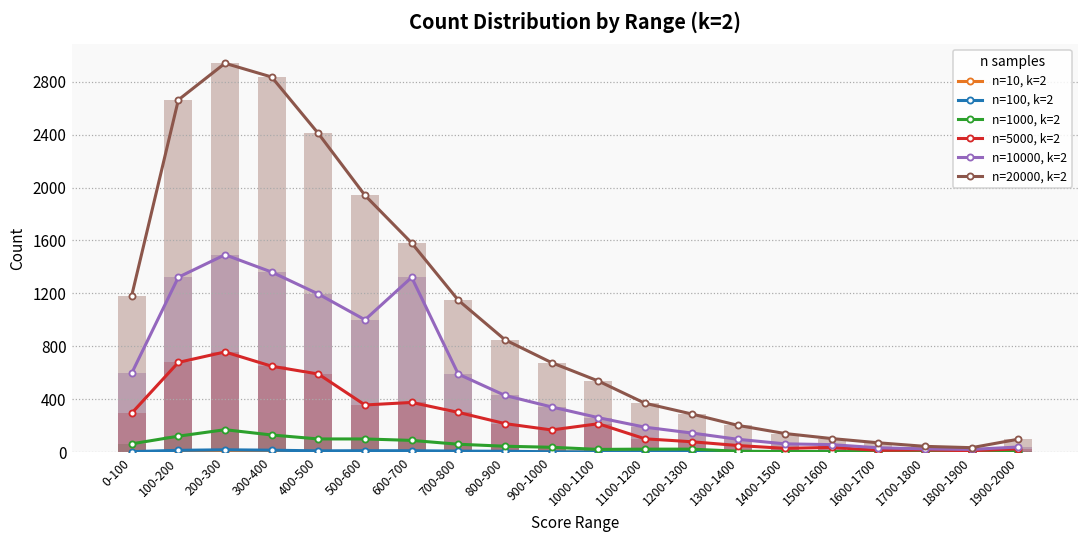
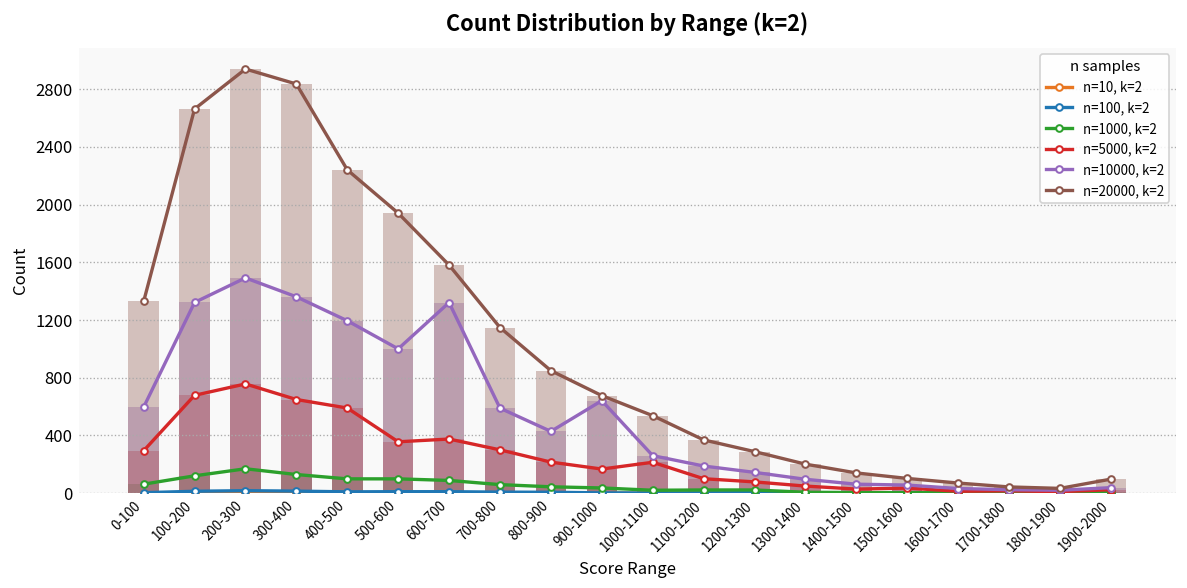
  {
    "n=10, k=2": {
      "0-100": 0,
      "100-200": 0,
      "600-700": 0,
      "700-800": 0,
      "900-1000": 0,
      "1000-1100": 0,
      "1200-1300": 0,
      "1300-1400": 0,
      "1400-1500": 0,
      "1500-1600": 0,
      "1600-1700": 0,
      "1700-1800": 0,
      "1800-1900": 0,
      "1900-2000": 0
    },
    "n=100, k=2": {
      "1300-1400": 0,
      "1400-1500": 0,
      "1600-1700": 0,
      "1700-1800": 0,
      "1800-1900": 0
    },
    "n=1000, k=2": {
      "0-100": 60,
      "100-200": 120,
      "200-300": 170,
      "300-400": 130,
      "400-500": 100,
      "500-600": 100,
      "600-700": 90,
      "700-800": 60,
      "800-900": 40,
      "900-1000": 40
    },
    "n=5000, k=2": {
      "0-100": 290,
      "100-200": 680,
      "200-300": 760,
      "300-400": 650,
      "400-500": 590,
      "500-600": 360,
      "600-700": 380,
      "700-800": 300,
      "800-900": 220,
      "900-1000": 170,
      "1000-1100": 210,
      "1100-1200": 100,
      "1200-1300": 80,
      "1300-1400": 50,
      "1400-1500": 30
    },
    "n=10000, k=2": {
      "0-100": 600,
      "100-200": 1320,
      "200-300": 1490,
      "300-400": 1360,
      "400-500": 1200,
      "500-600": 1000,
      "600-700": 1320,
      "700-800": 590,
      "800-900": 430,
-     "900-1000": 340,
+     "900-1000": 640,
      "1000-1100": 260,
      "1100-1200": 190,
      "1200-1300": 140,
      "1300-1400": 100,
      "1400-1500": 60
    },
    "n=20000, k=2": {
-     "0-100": 1180,
+     "0-100": 1330,
      "100-200": 2660,
      "200-300": 2940,
      "300-400": 2840,
-     "400-500": 2410,
+     "400-500": 2240,
      "500-600": 1940,
      "600-700": 1580,
      "700-800": 1150,
      "800-900": 850,
      "900-1000": 680,
      "1000-1100": 540,
      "1100-1200": 370,
      "1200-1300": 290,
      "1300-1400": 200,
      "1400-1500": 140,
      "1500-1600": 100,
      "1600-1700": 70,
      "1700-1800": 40,
      "1800-1900": 30,
      "1900-2000": 100
    }
  }
